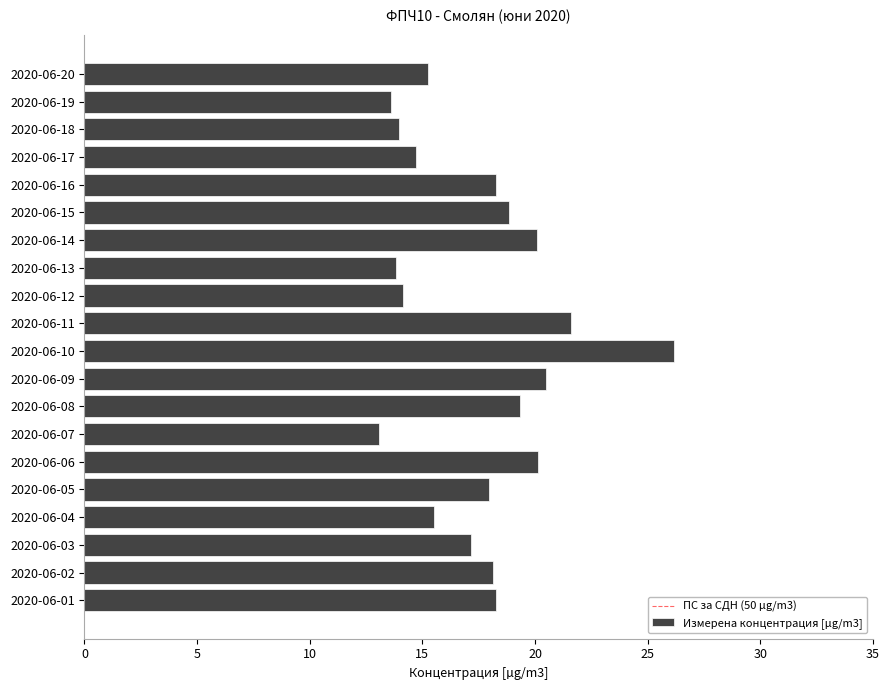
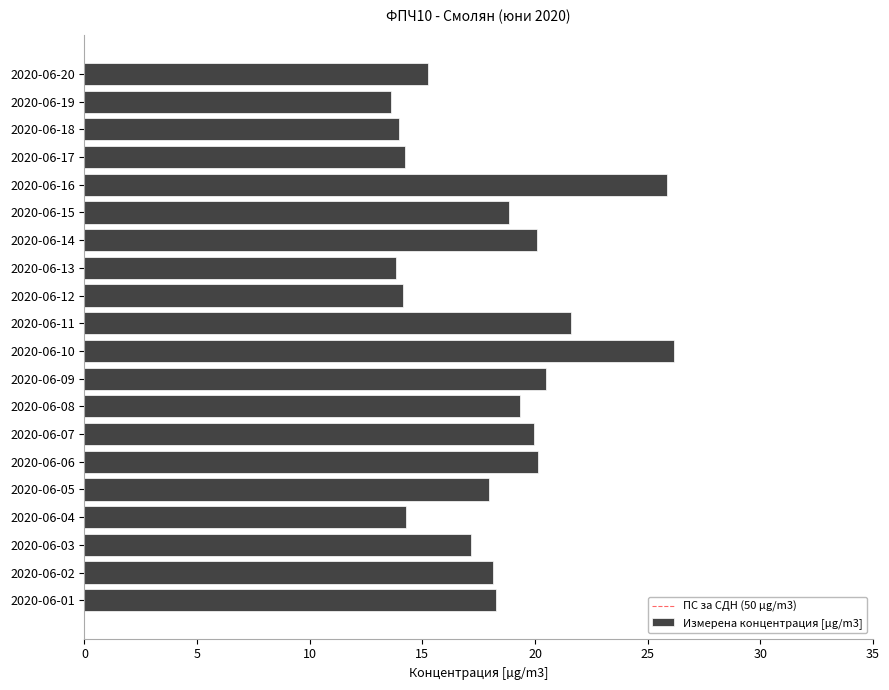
  {
    "2020-06-20": 15.3,
    "2020-06-19": 13.6,
    "2020-06-18": 14.0,
-   "2020-06-17": 14.7,
-   "2020-06-16": 18.3,
+   "2020-06-17": 14.2,
+   "2020-06-16": 25.8,
    "2020-06-15": 18.9,
    "2020-06-14": 20.1,
    "2020-06-13": 13.8,
    "2020-06-12": 14.1,
    "2020-06-11": 21.6,
    "2020-06-10": 26.2,
    "2020-06-09": 20.5,
    "2020-06-08": 19.3,
-   "2020-06-07": 13.1,
+   "2020-06-07": 20.0,
    "2020-06-06": 20.1,
    "2020-06-05": 18.0,
-   "2020-06-04": 15.5,
+   "2020-06-04": 14.3,
    "2020-06-03": 17.2,
    "2020-06-02": 18.1,
    "2020-06-01": 18.3
  }
